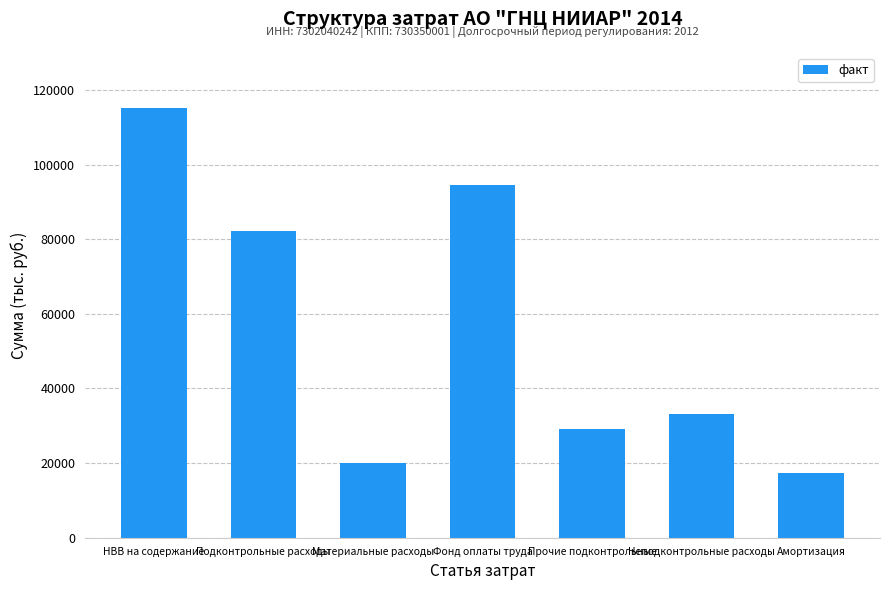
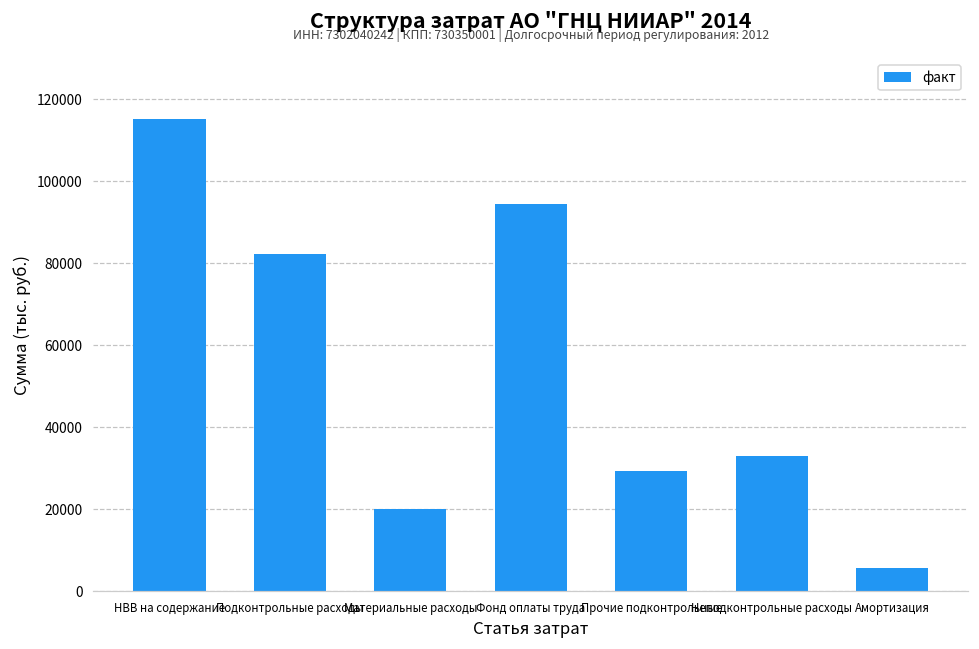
  {
    "НВВ на содержание": 115000,
    "Подконтрольные расходы": 82000,
    "Фонд оплаты труда": 95000,
-   "Амортизация": 17000
+   "Амортизация": 6000
  }
